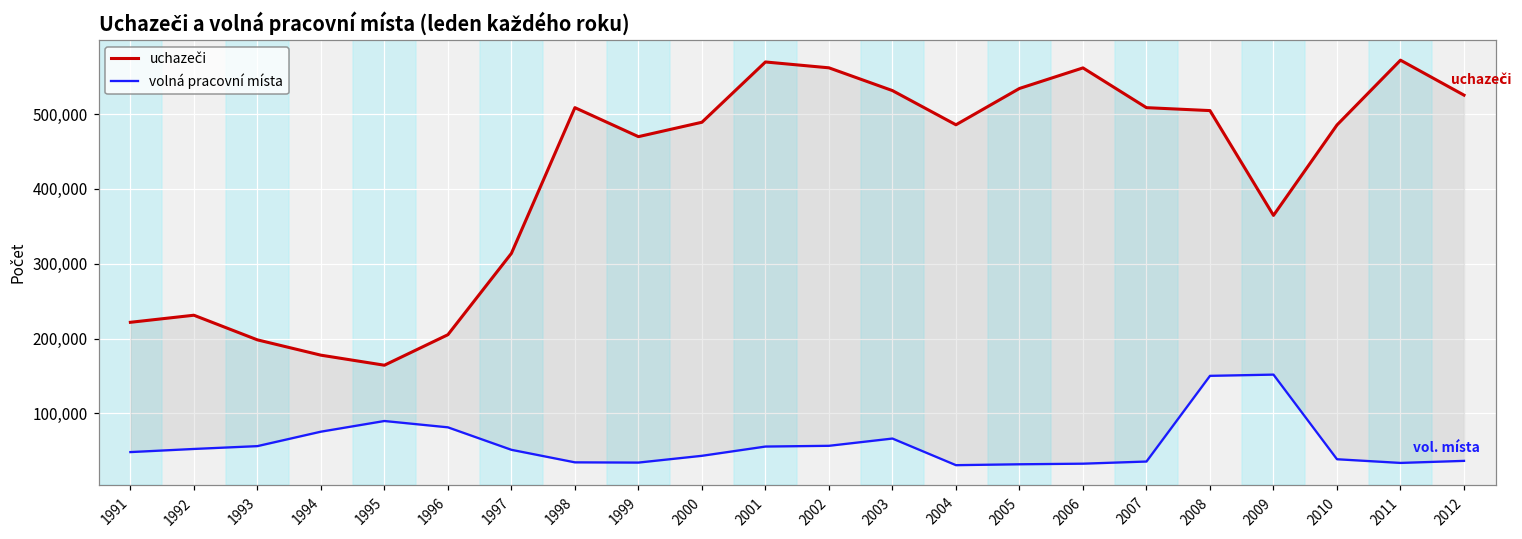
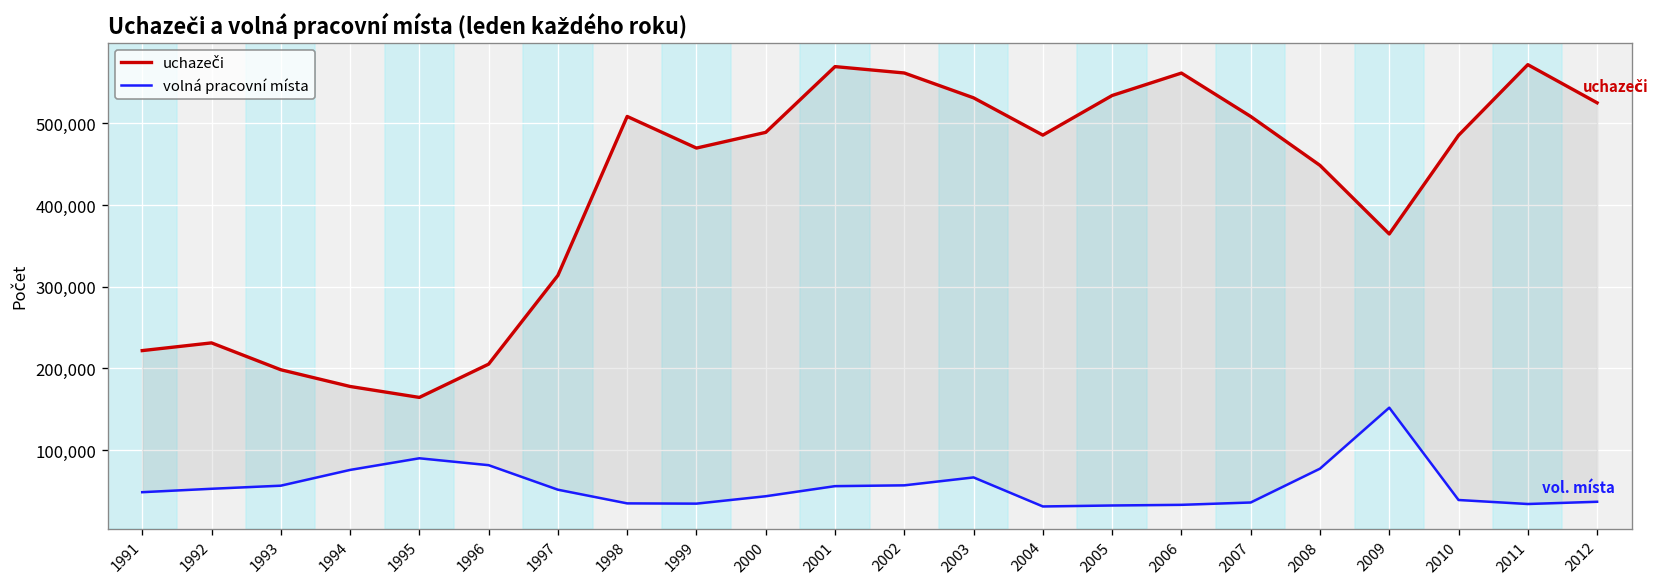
  {
    "uchazeči": {
      "1991": "220,000",
      "1992": "230,000",
      "1993": "200,000",
      "1994": "180,000",
      "1995": "160,000",
      "1996": "210,000",
      "1997": "310,000",
      "1998": "510,000",
      "1999": "470,000",
      "2000": "490,000",
      "2001": "570,000",
      "2002": "560,000",
      "2003": "530,000",
      "2004": "490,000",
      "2005": "530,000",
      "2006": "560,000",
      "2007": "510,000",
-     "2008": "500,000",
+     "2008": "450,000",
      "2009": "360,000",
      "2010": "490,000",
      "2011": "570,000",
      "2012": "530,000"
    },
    "volná pracovní místa": {
      "1991": "50,000",
      "1992": "50,000",
      "1993": "60,000",
      "1994": "80,000",
      "1995": "90,000",
      "1996": "80,000",
      "1997": "50,000",
      "1998": "30,000",
      "1999": "30,000",
      "2000": "40,000",
      "2001": "60,000",
      "2002": "60,000",
      "2003": "70,000",
      "2004": "30,000",
      "2005": "30,000",
      "2006": "30,000",
      "2007": "40,000",
-     "2008": "150,000",
+     "2008": "80,000",
      "2009": "150,000",
      "2010": "40,000",
      "2011": "30,000",
      "2012": "40,000"
    }
  }
